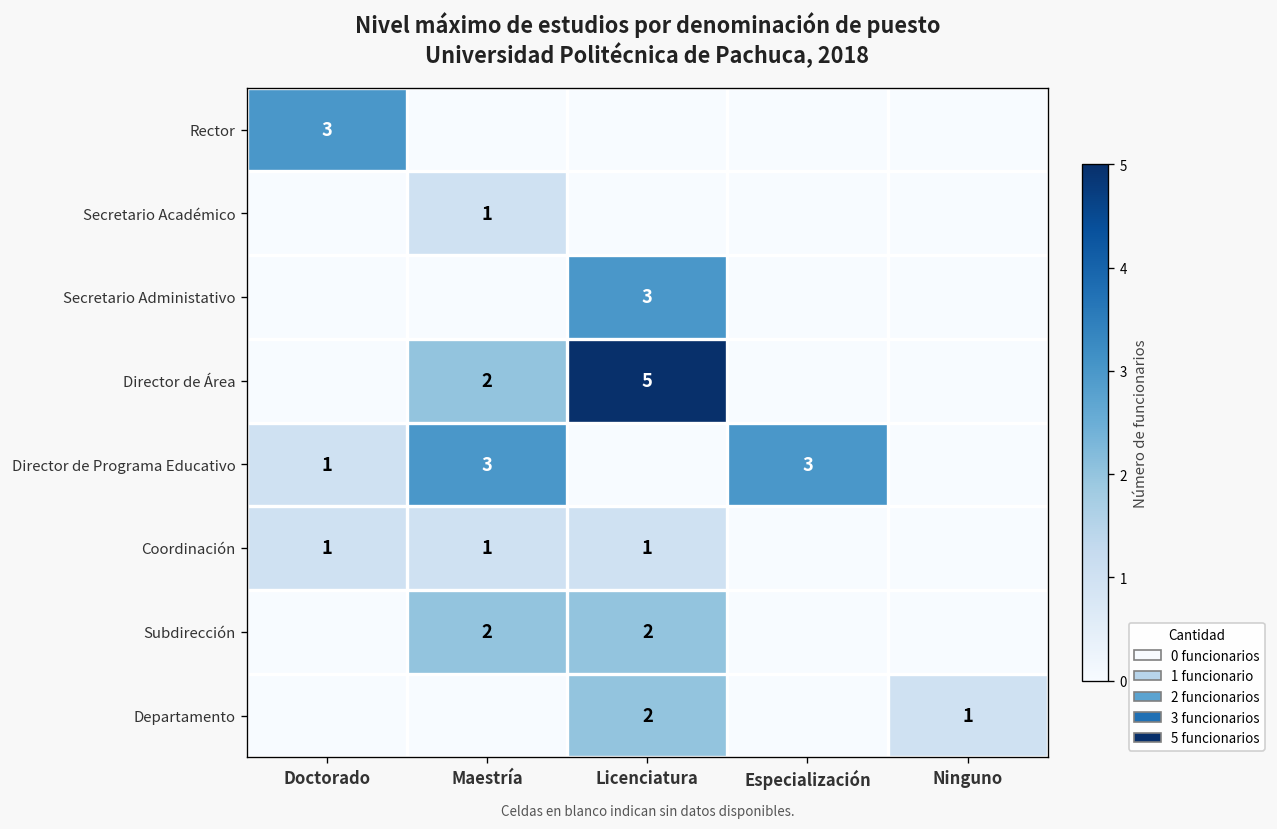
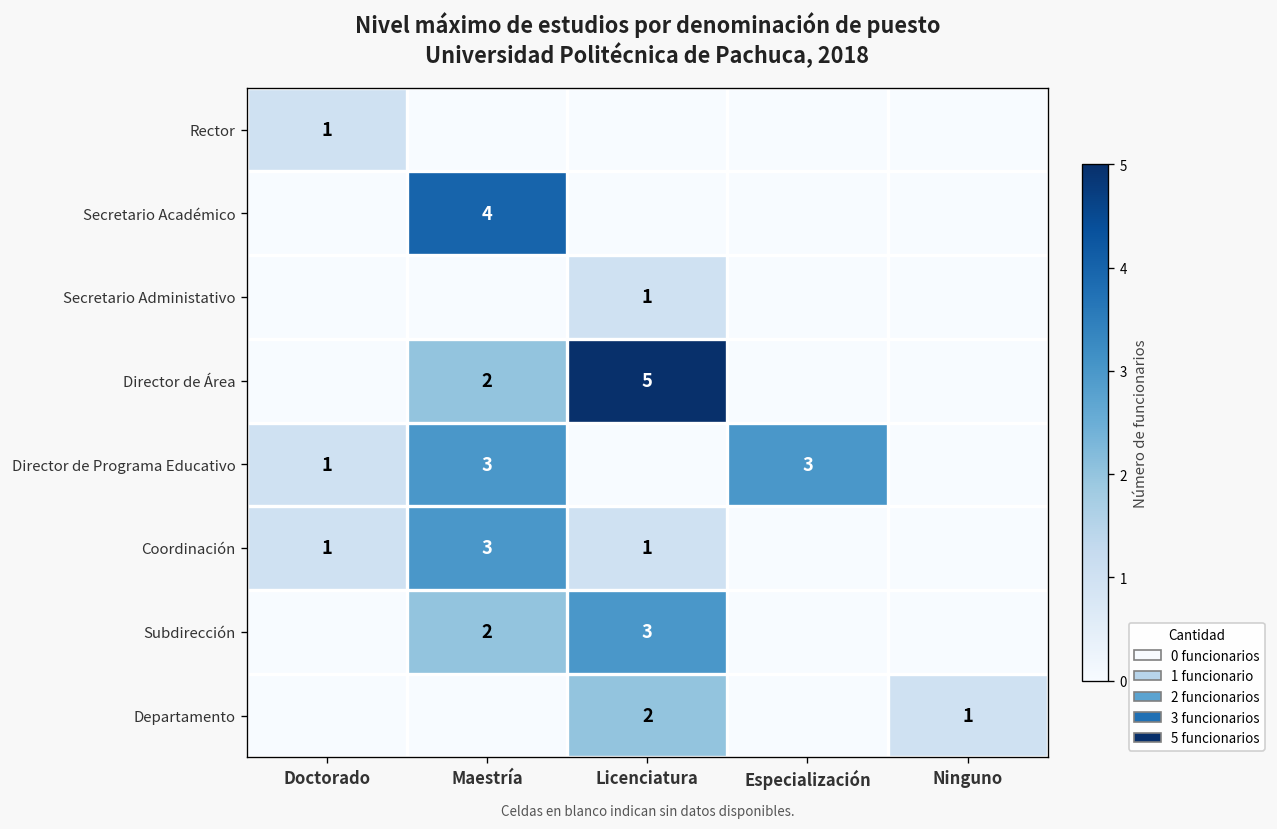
  {
    "Rector": {
-     "Doctorado": 3
+     "Doctorado": 1
    },
    "Secretario Académico": {
-     "Maestría": 1
+     "Maestría": 4
    },
    "Secretario Administativo": {
-     "Licenciatura": 3
+     "Licenciatura": 1
    },
    "Director de Área": {
      "Maestría": 2,
      "Licenciatura": 5
    },
    "Director de Programa Educativo": {
      "Doctorado": 1,
      "Maestría": 3,
      "Especialización": 3
    },
    "Coordinación": {
      "Doctorado": 1,
-     "Maestría": 1,
+     "Maestría": 3,
      "Licenciatura": 1
    },
    "Subdirección": {
      "Maestría": 2,
-     "Licenciatura": 2
+     "Licenciatura": 3
    },
    "Departamento": {
      "Licenciatura": 2,
      "Ninguno": 1
    }
  }
